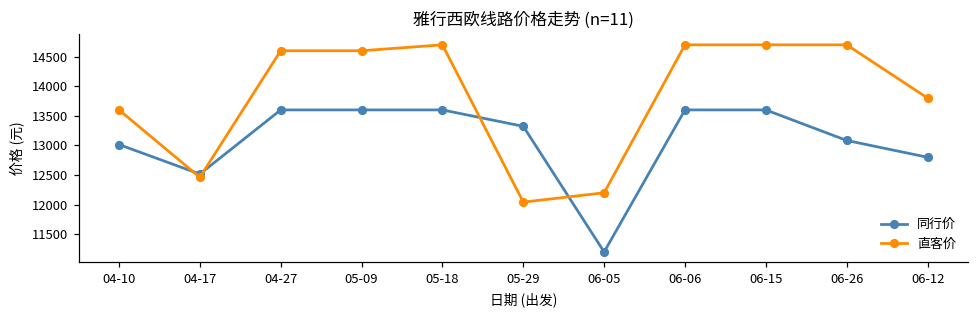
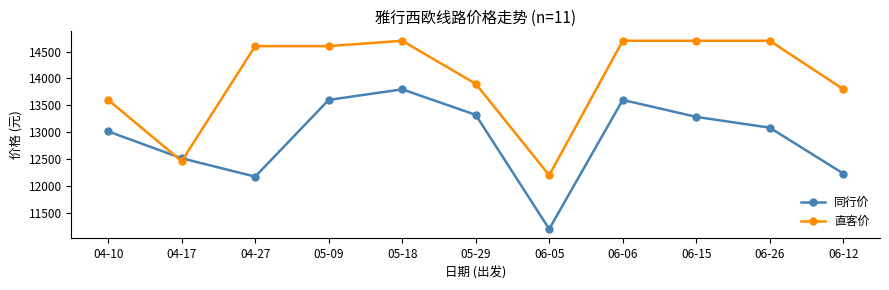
  {
    "同行价": {
      "04-10": 13000,
      "04-17": 12500,
-     "04-27": 13600,
+     "04-27": 12200,
      "05-09": 13600,
-     "05-18": 13600,
+     "05-18": 13800,
      "05-29": 13300,
      "06-05": 11200,
      "06-06": 13600,
-     "06-15": 13600,
+     "06-15": 13300,
      "06-26": 13100,
-     "06-12": 12800
+     "06-12": 12200
    },
    "直客价": {
      "04-10": 13600,
      "04-17": 12500,
      "04-27": 14600,
      "05-09": 14600,
      "05-18": 14700,
-     "05-29": 12000,
+     "05-29": 13900,
      "06-05": 12200,
      "06-06": 14700,
      "06-15": 14700,
      "06-26": 14700,
      "06-12": 13800
    }
  }
